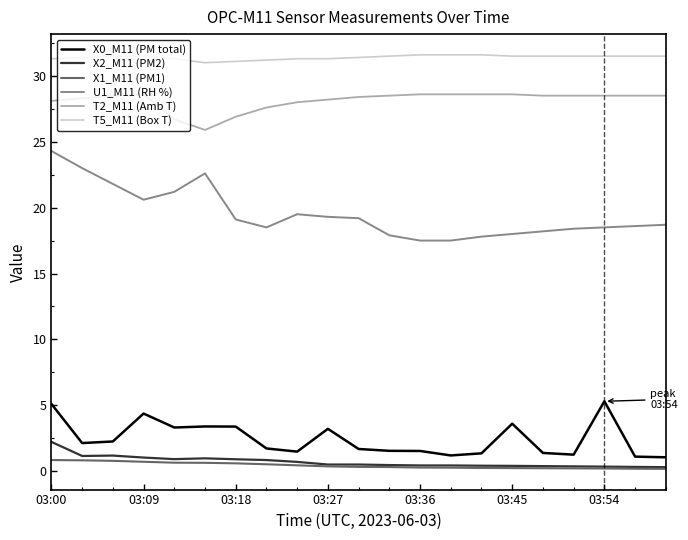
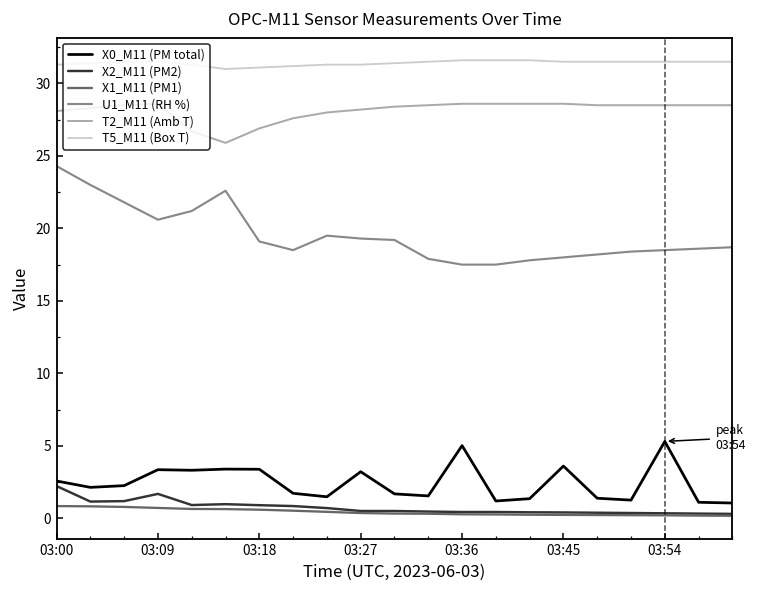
  {
    "X0_M11 (PM total)": {
-     "03:00": 5.1,
-     "03:09": 4.4,
+     "03:00": 2.6,
+     "03:09": 3.4,
      "03:18": 3.4,
      "03:27": 3.2,
-     "03:36": 1.5,
+     "03:36": 5.0,
      "03:45": 3.6
    },
    "X2_M11 (PM2)": {
      "03:00": 2.2,
-     "03:09": 1.0,
+     "03:09": 1.7,
      "03:18": 0.9
    }
  }
